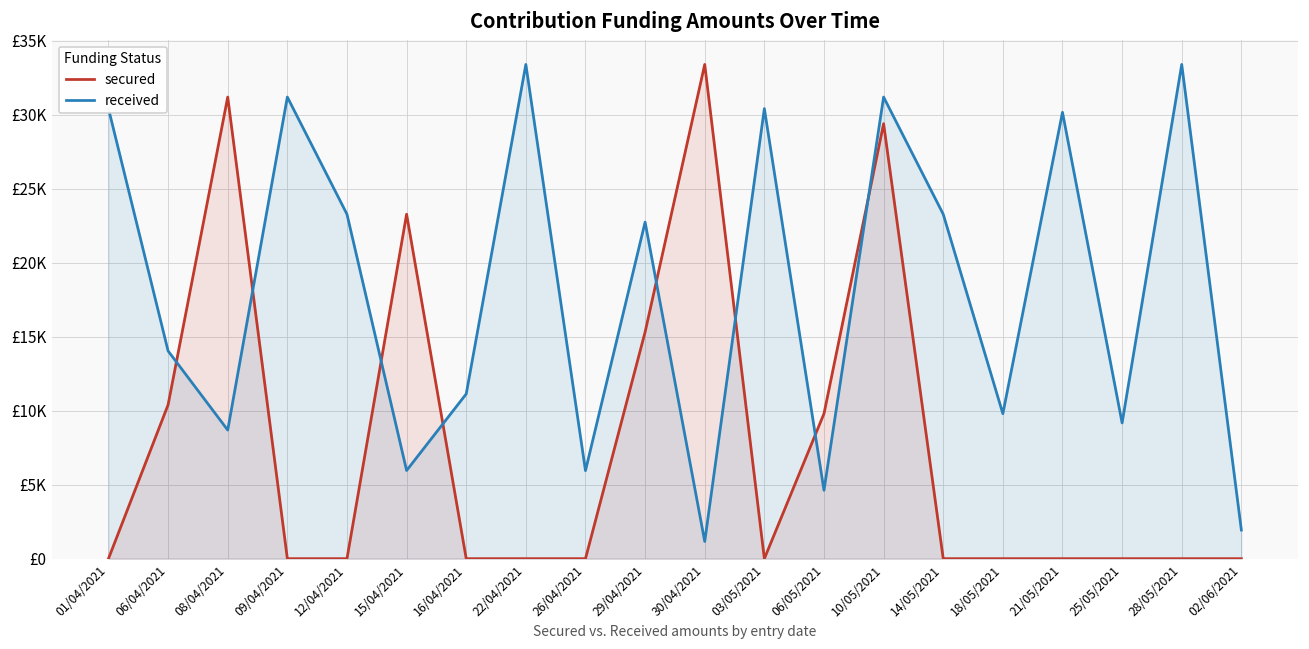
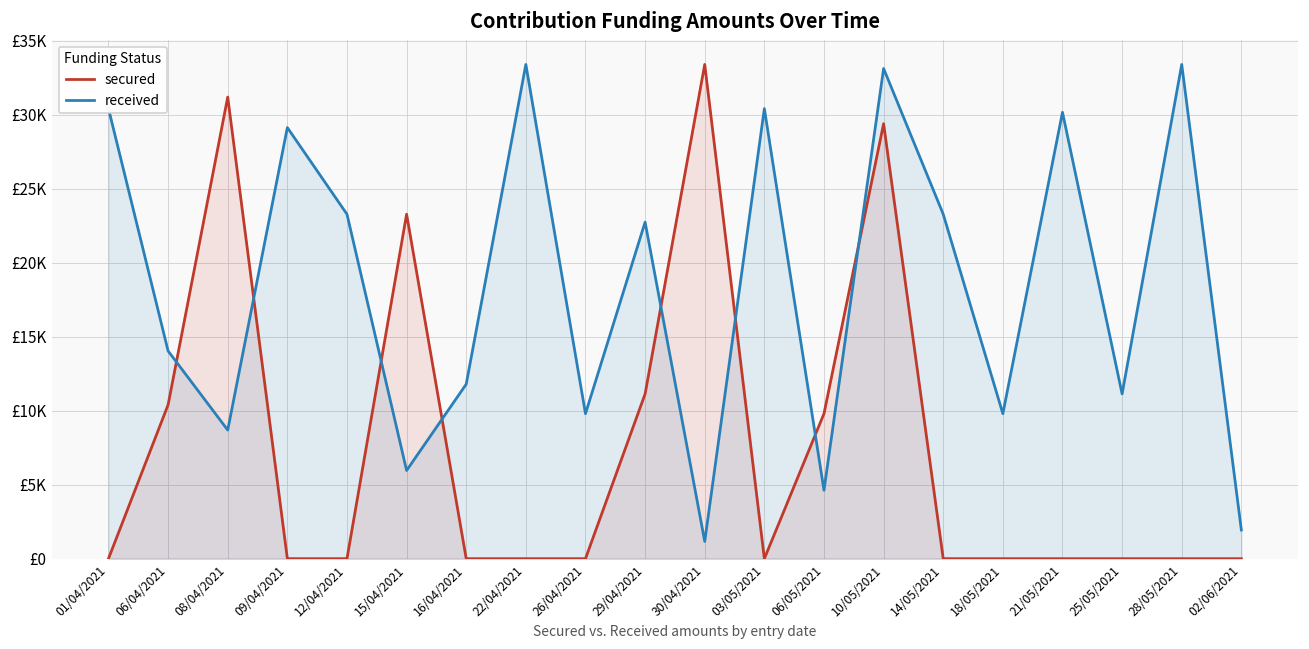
  {
    "secured": {
      "01/04/2021": "£0",
      "06/04/2021": "£10400",
      "08/04/2021": "£31200",
      "09/04/2021": "£0",
      "12/04/2021": "£0",
      "15/04/2021": "£23300",
      "16/04/2021": "£0",
      "22/04/2021": "£0",
      "26/04/2021": "£0",
-     "29/04/2021": "£15300",
+     "29/04/2021": "£11100",
      "30/04/2021": "£33400",
      "03/05/2021": "£0",
      "06/05/2021": "£9800",
      "10/05/2021": "£29400",
      "14/05/2021": "£0",
      "18/05/2021": "£0",
      "21/05/2021": "£0",
      "25/05/2021": "£0",
      "28/05/2021": "£0",
      "02/06/2021": "£0"
    },
    "received": {
      "06/04/2021": "£14000",
      "08/04/2021": "£8700",
-     "09/04/2021": "£31200",
+     "09/04/2021": "£29100",
      "12/04/2021": "£23300",
      "15/04/2021": "£6000",
-     "16/04/2021": "£11100",
+     "16/04/2021": "£11800",
      "22/04/2021": "£33400",
-     "26/04/2021": "£5900",
+     "26/04/2021": "£9800",
      "29/04/2021": "£22700",
      "30/04/2021": "£1200",
      "03/05/2021": "£30400",
      "06/05/2021": "£4600",
-     "10/05/2021": "£31200",
+     "10/05/2021": "£33100",
      "14/05/2021": "£23300",
      "18/05/2021": "£9800",
      "21/05/2021": "£30200",
-     "25/05/2021": "£9200",
+     "25/05/2021": "£11100",
      "28/05/2021": "£33400",
      "02/06/2021": "£1900"
    }
  }
